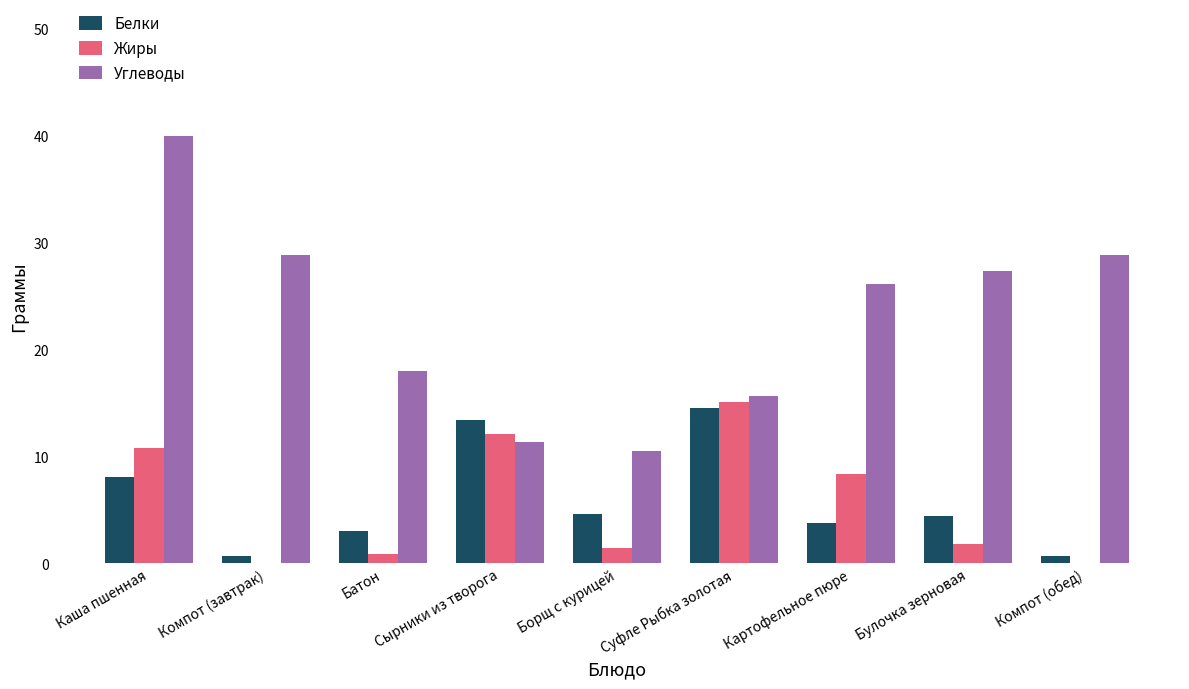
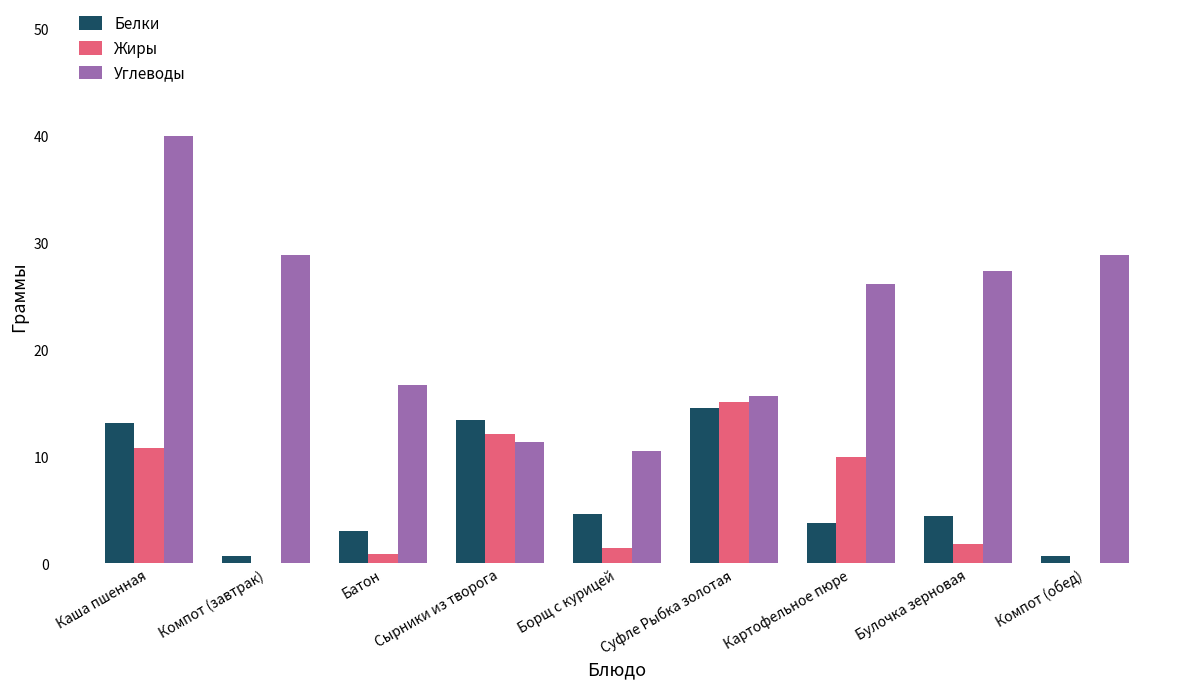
  {
    "Белки": {
-     "Каша пшенная": 8.1,
+     "Каша пшенная": 13.1,
      "Компот (завтрак)": 0.7,
      "Батон": 3.0,
      "Сырники из творога": 13.4,
      "Борщ с курицей": 4.6,
      "Суфле Рыбка золотая": 14.5,
      "Картофельное пюре": 3.8,
      "Булочка зерновая": 4.4,
      "Компот (обед)": 0.7
    },
    "Жиры": {
      "Каша пшенная": 10.8,
      "Компот (завтрак)": 0.0,
      "Батон": 0.9,
      "Сырники из творога": 12.1,
      "Борщ с курицей": 1.4,
      "Суфле Рыбка золотая": 15.1,
-     "Картофельное пюре": 8.3,
+     "Картофельное пюре": 9.9,
      "Булочка зерновая": 1.8,
      "Компот (обед)": 0.0
    },
    "Углеводы": {
      "Каша пшенная": 39.9,
      "Компот (завтрак)": 28.8,
-     "Батон": 18.0,
+     "Батон": 16.7,
      "Сырники из творога": 11.3,
      "Борщ с курицей": 10.5,
      "Суфле Рыбка золотая": 15.6,
      "Картофельное пюре": 26.1,
      "Булочка зерновая": 27.3,
      "Компот (обед)": 28.8
    }
  }
